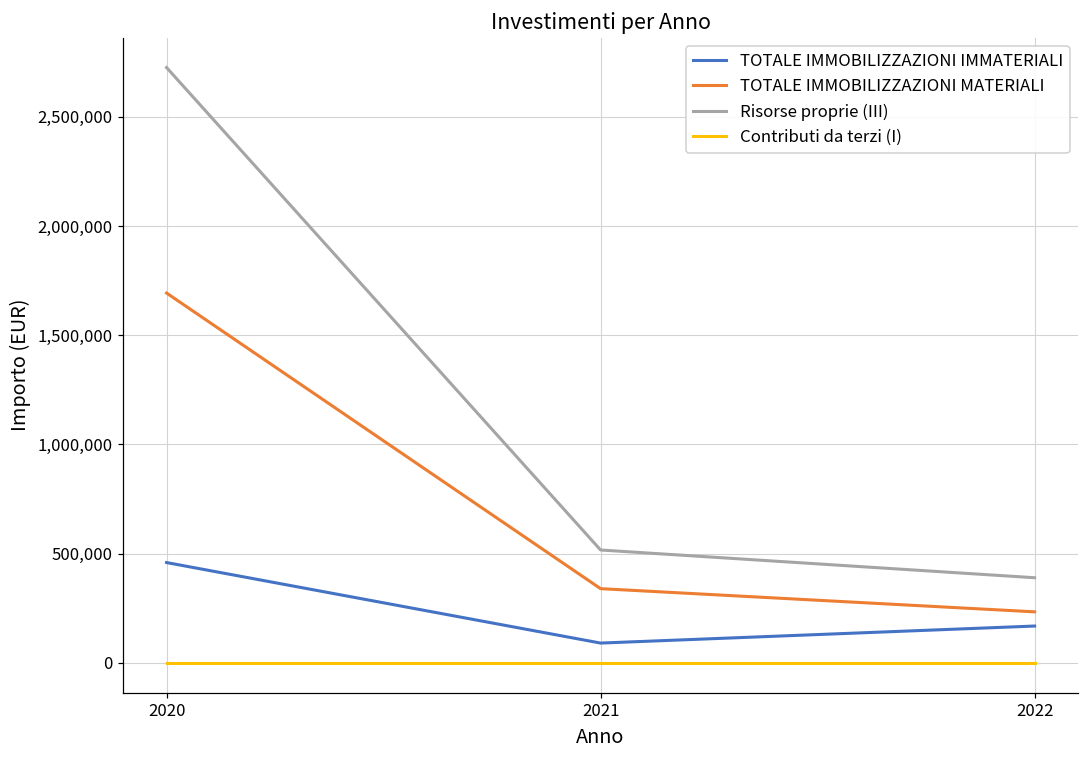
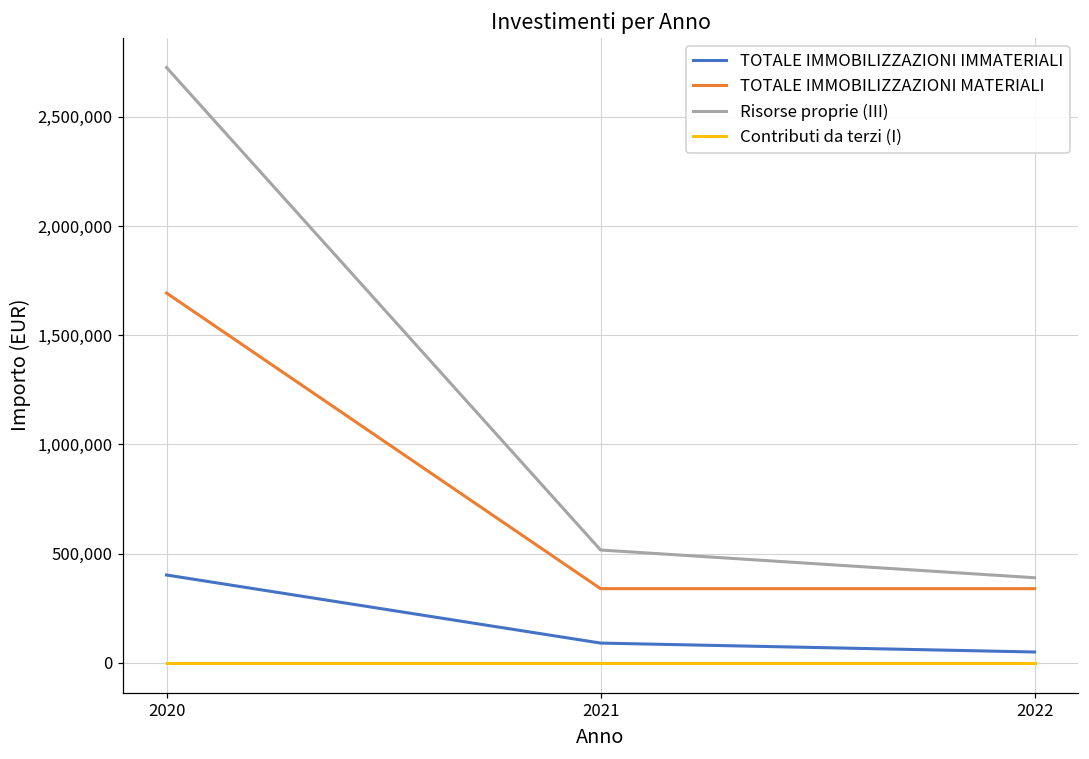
  {
    "TOTALE IMMOBILIZZAZIONI IMMATERIALI": {
-     "2020": "460,000",
+     "2020": "400,000",
      "2021": "90,000",
-     "2022": "170,000"
+     "2022": "50,000"
    },
    "TOTALE IMMOBILIZZAZIONI MATERIALI": {
      "2020": "1,690,000",
      "2021": "340,000",
-     "2022": "230,000"
+     "2022": "340,000"
    },
    "Risorse proprie (III)": {
      "2020": "2,730,000",
      "2021": "520,000",
      "2022": "390,000"
    },
    "Contributi da terzi (I)": {
      "2020": "0",
      "2021": "0",
      "2022": "0"
    }
  }
